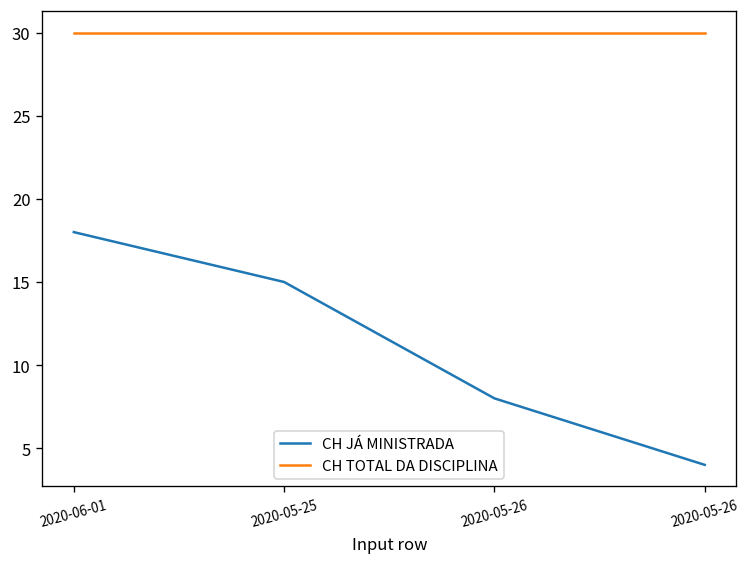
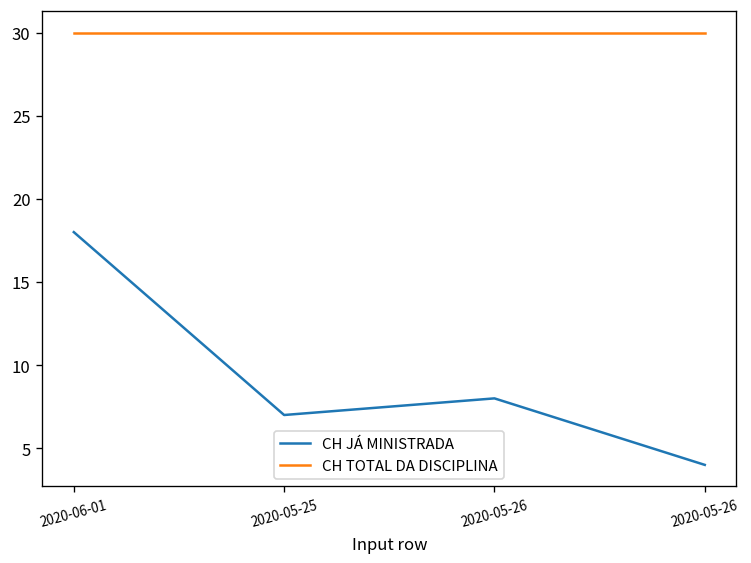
  {
    "CH JÁ MINISTRADA": {
      "2020-06-01": 18,
-     "2020-05-25": 15
+     "2020-05-25": 7
    },
    "CH TOTAL DA DISCIPLINA": {
      "2020-06-01": 30,
      "2020-05-25": 30
    }
  }
